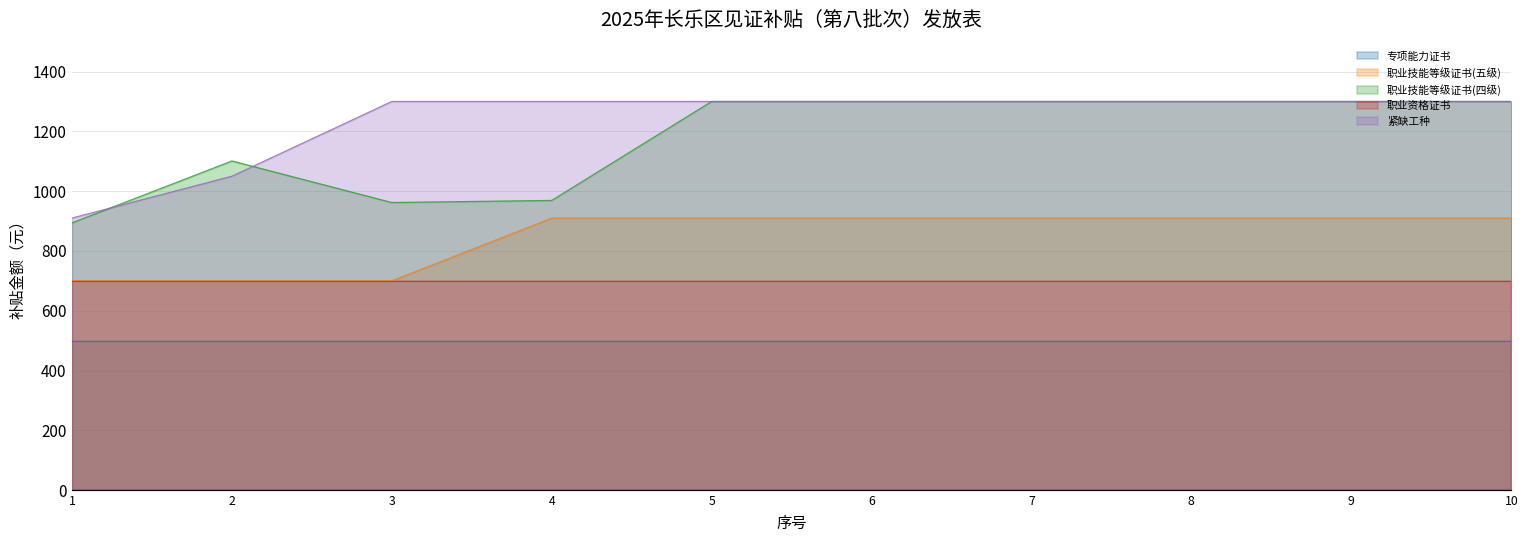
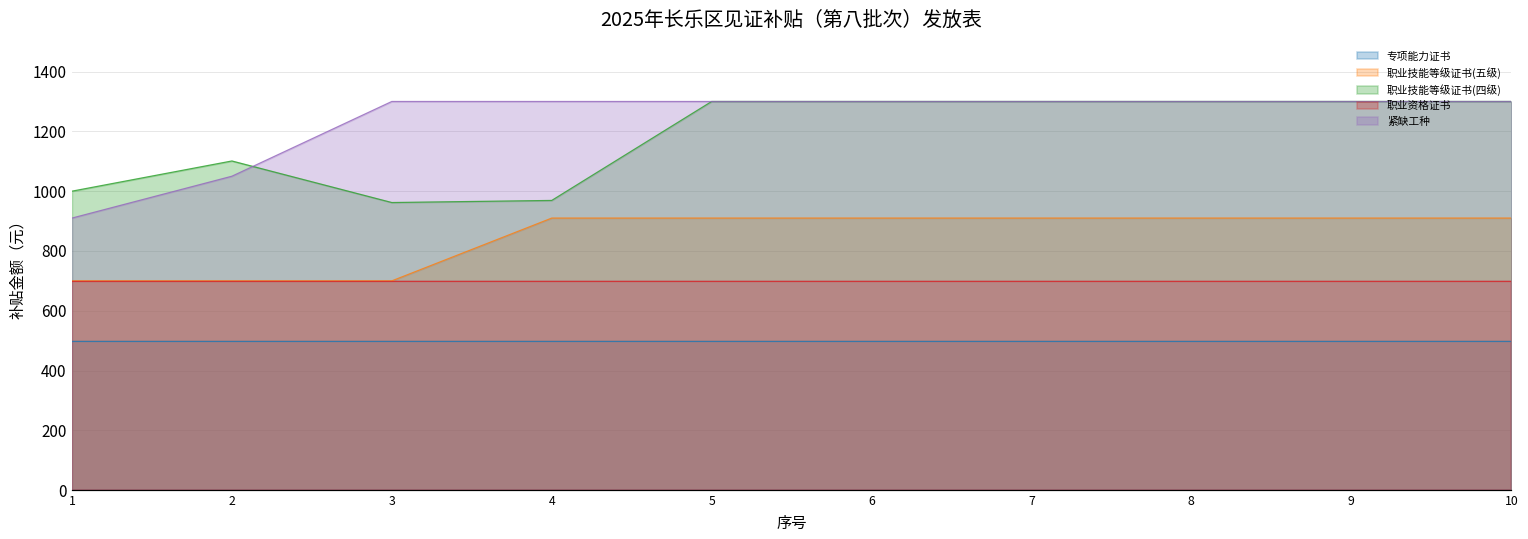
  {
    "职业技能等级证书(四级)": {
-     "1": 890,
+     "1": 1000,
      "2": 1100,
      "3": 960,
      "4": 970
    }
  }
